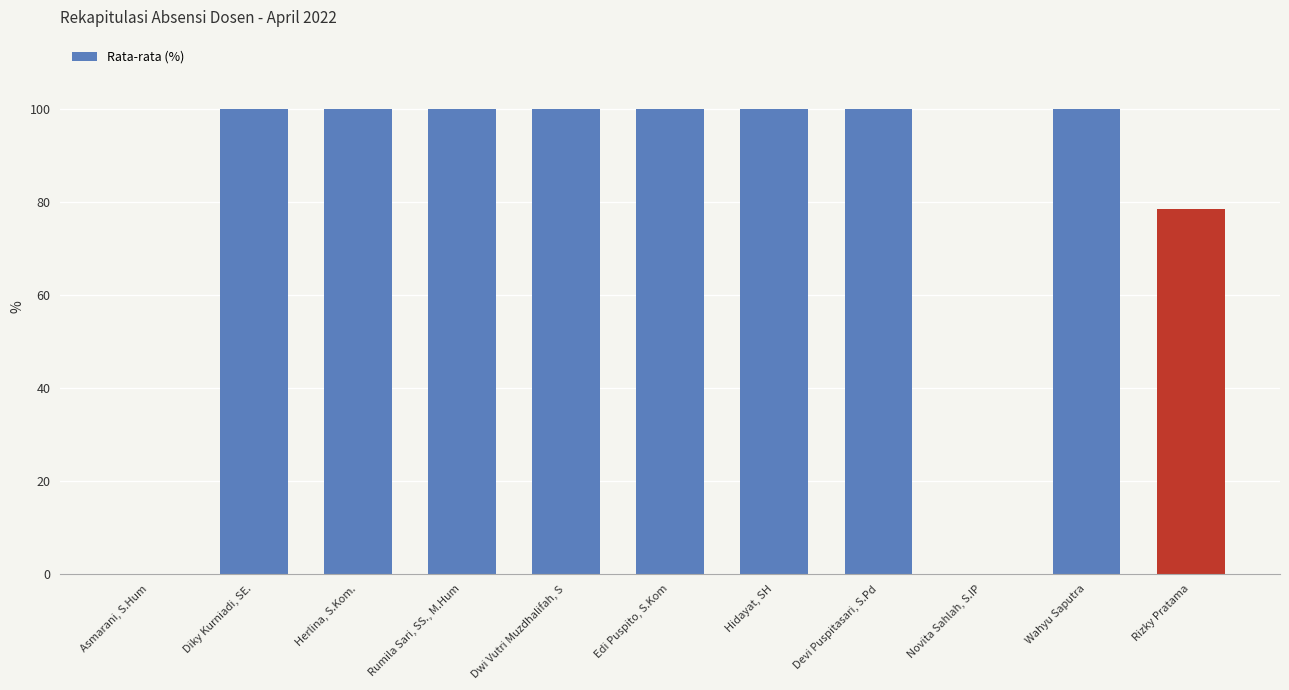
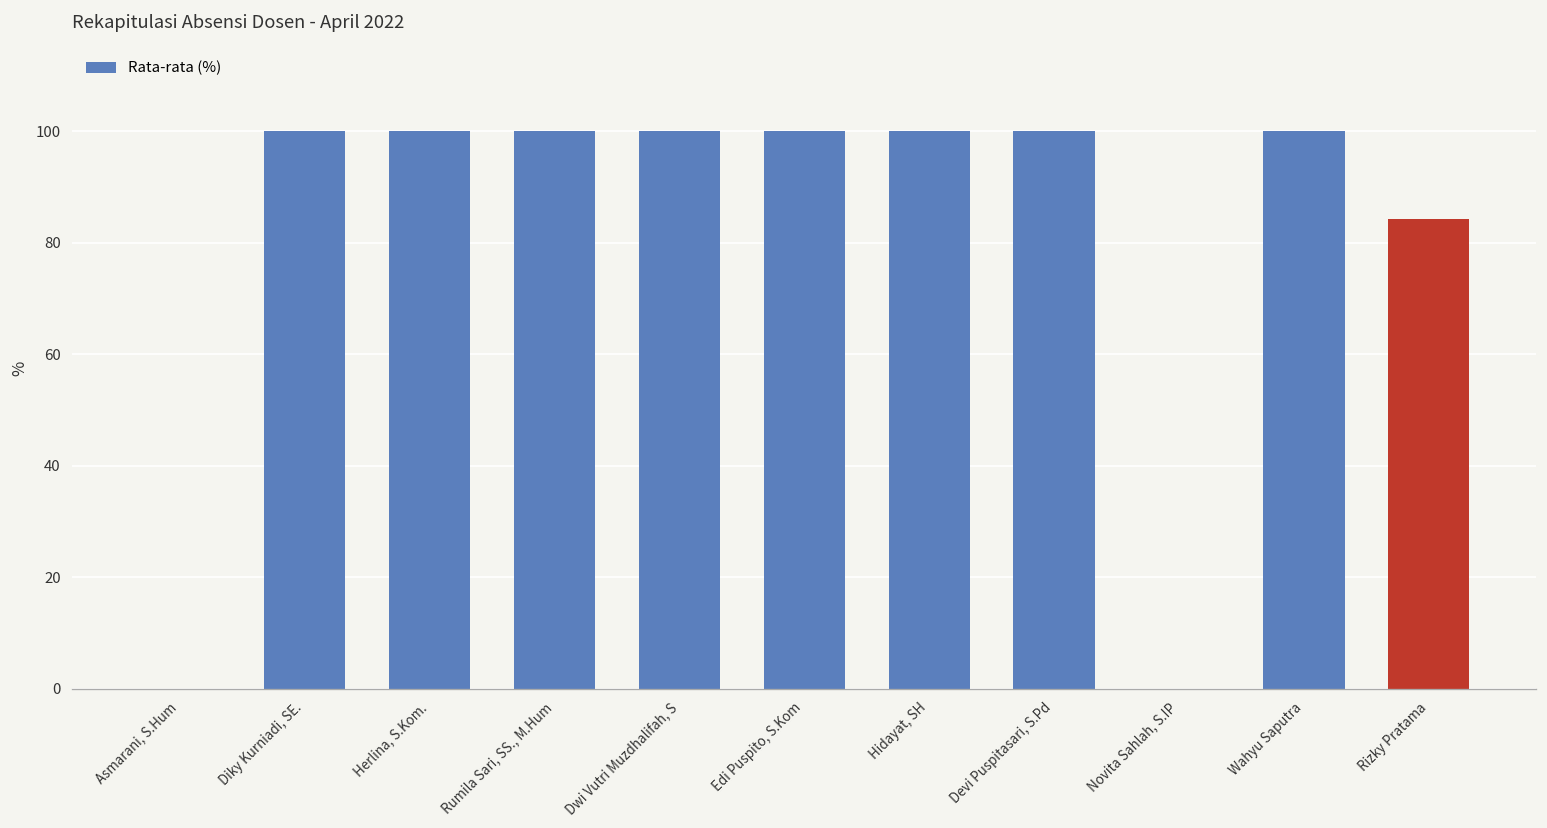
  {
    "Asmarani, S.Hum": 0,
    "Diky Kurniadi, SE.": 100,
    "Herlina, S.Kom.": 100,
    "Rumila Sari, SS., M.Hum": 100,
    "Dwi Vutri Muzdhalifah, S": 100,
    "Edi Puspito, S.Kom": 100,
    "Hidayat, SH": 100,
    "Devi Puspitasari, S.Pd": 100,
    "Novita Sahlah, S.IP": 0,
    "Wahyu Saputra": 100,
-   "Rizky Pratama": 79
+   "Rizky Pratama": 84
  }
